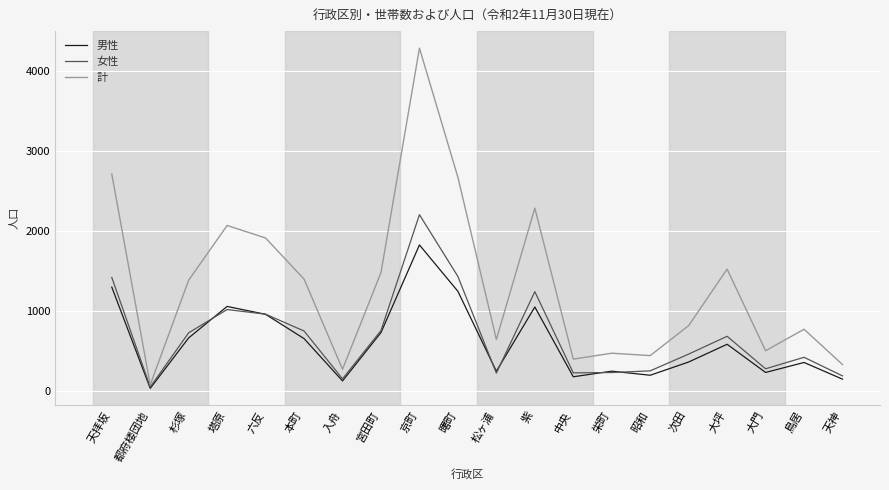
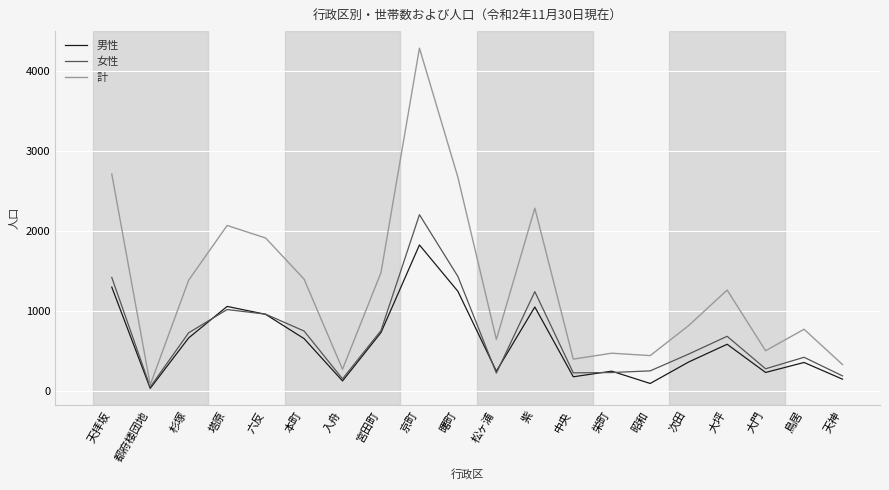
  {
    "男性": {
      "天拝坂": 1300,
      "杉塚": 700,
      "塔原": 1100,
      "本町": 700,
      "京町": 1800,
      "曙町": 1200,
      "紫": 1000,
      "中央": 200,
-     "昭和": 200,
+     "昭和": 100,
      "次田": 400,
      "大坪": 600,
      "大門": 200,
      "鳥居": 400,
      "天神": 100
    },
    "女性": {
      "天拝坂": 1400,
      "杉塚": 700,
      "塔原": 1000,
      "本町": 700,
      "京町": 2200,
      "曙町": 1400,
      "紫": 1200,
      "中央": 200,
      "昭和": 200,
      "次田": 500,
      "大坪": 700,
      "大門": 300,
      "鳥居": 400,
      "天神": 200
    },
    "計": {
      "天拝坂": 2700,
      "杉塚": 1400,
      "塔原": 2100,
      "六反": 1900,
      "本町": 1400,
      "入舟": 300,
      "宮田町": 1500,
      "京町": 4300,
      "曙町": 2700,
      "松ヶ浦": 600,
      "紫": 2300,
      "中央": 400,
      "栄町": 500,
      "昭和": 400,
      "次田": 800,
-     "大坪": 1500,
+     "大坪": 1300,
      "大門": 500,
      "鳥居": 800,
      "天神": 300
    }
  }
